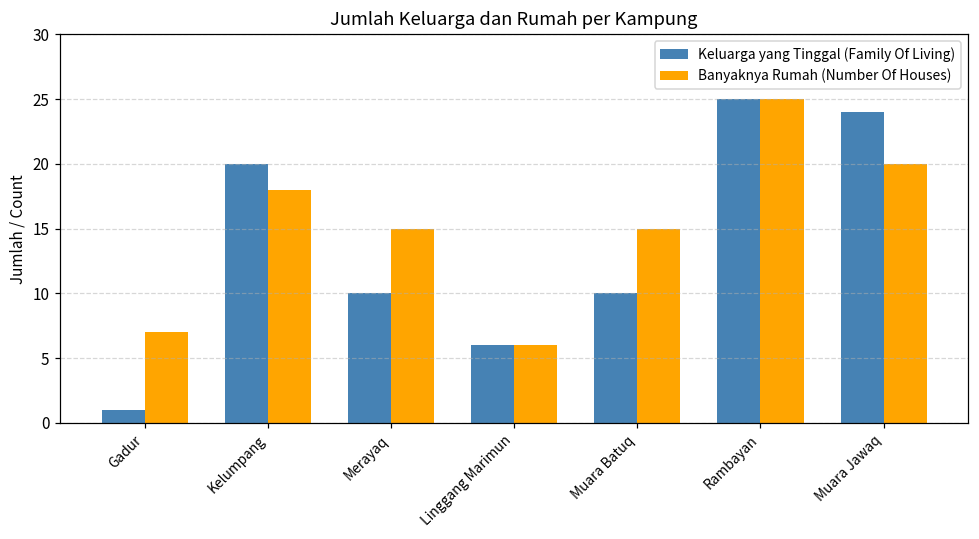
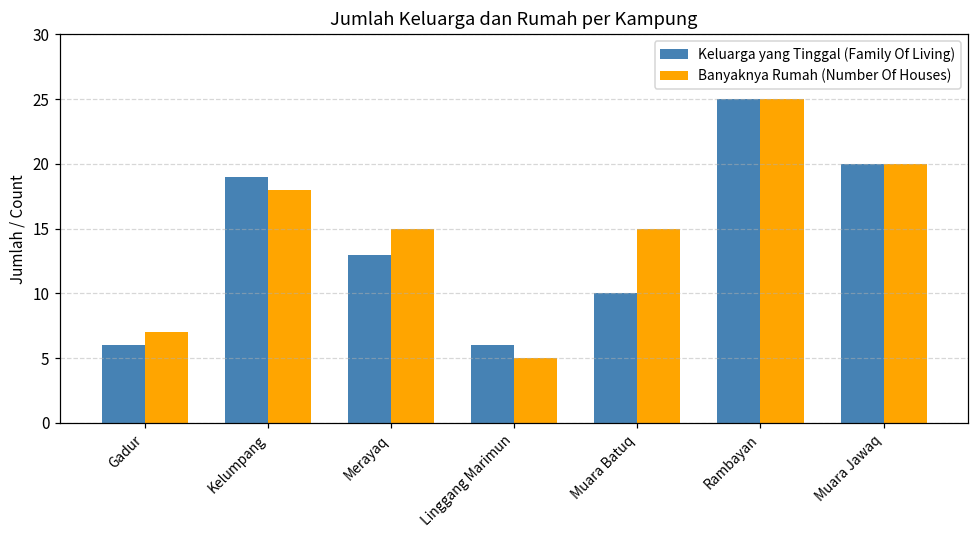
  {
    "Keluarga yang Tinggal (Family Of Living)": {
-     "Gadur": 1,
-     "Kelumpang": 20,
-     "Merayaq": 10,
+     "Gadur": 6,
+     "Kelumpang": 19,
+     "Merayaq": 13,
      "Linggang Marimun": 6,
      "Muara Batuq": 10,
      "Rambayan": 25,
-     "Muara Jawaq": 24
+     "Muara Jawaq": 20
    },
    "Banyaknya Rumah (Number Of Houses)": {
      "Gadur": 7,
      "Kelumpang": 18,
      "Merayaq": 15,
-     "Linggang Marimun": 6,
+     "Linggang Marimun": 5,
      "Muara Batuq": 15,
      "Rambayan": 25,
      "Muara Jawaq": 20
    }
  }
